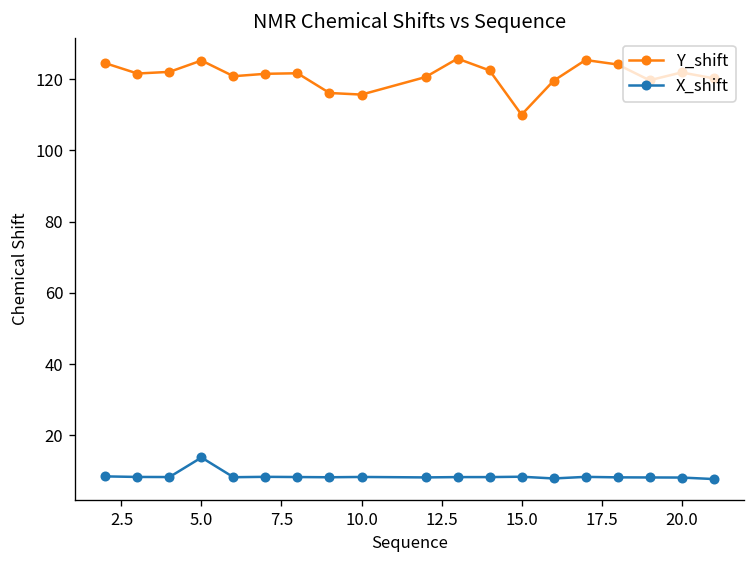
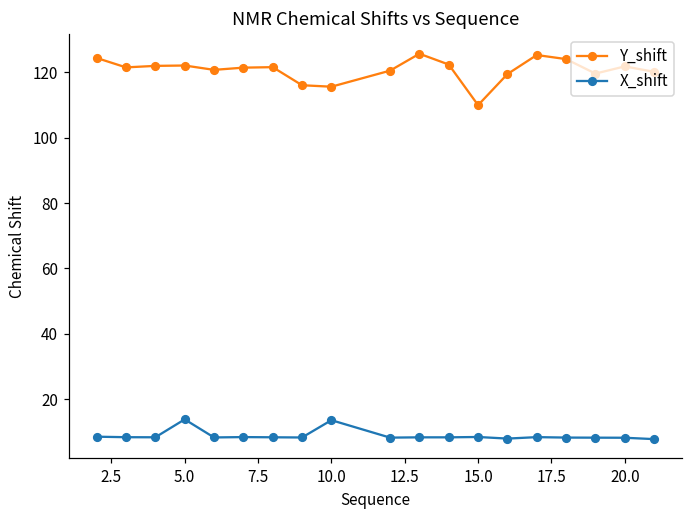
  {
    "Y_shift": {
-     "5.0": 125,
+     "5.0": 122,
      "10.0": 116,
      "15.0": 110
    },
    "X_shift": {
      "5.0": 14,
-     "10.0": 8,
+     "10.0": 14,
      "15.0": 8,
      "20.0": 8
    }
  }
